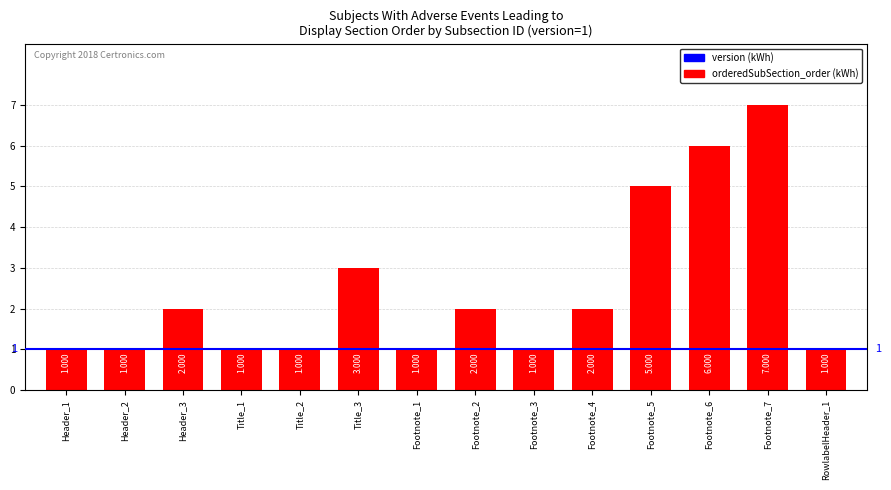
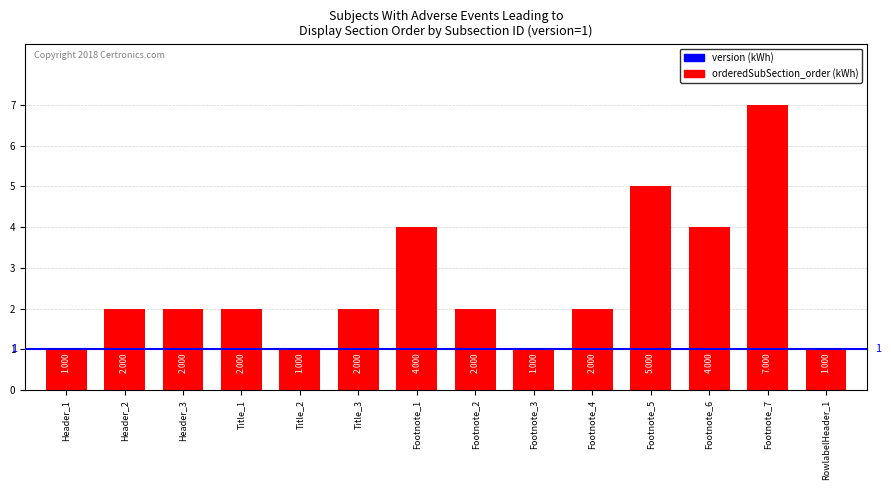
  {
    "Header_1": 1.000,
-   "Header_2": 1.000,
+   "Header_2": 2.000,
    "Header_3": 2.000,
-   "Title_1": 1.000,
+   "Title_1": 2.000,
    "Title_2": 1.000,
-   "Title_3": 3.000,
-   "Footnote_1": 1.000,
+   "Title_3": 2.000,
+   "Footnote_1": 4.000,
    "Footnote_2": 2.000,
    "Footnote_3": 1.000,
    "Footnote_4": 2.000,
    "Footnote_5": 5.000,
-   "Footnote_6": 6.000,
+   "Footnote_6": 4.000,
    "Footnote_7": 7.000,
    "RowlabelHeader_1": 1.000
  }
